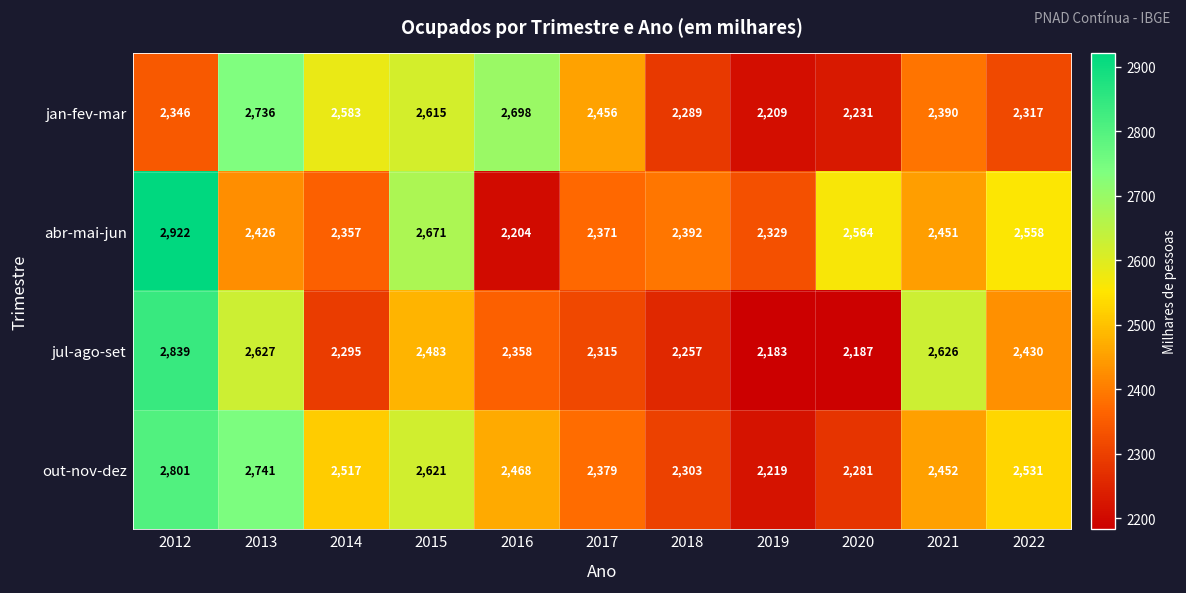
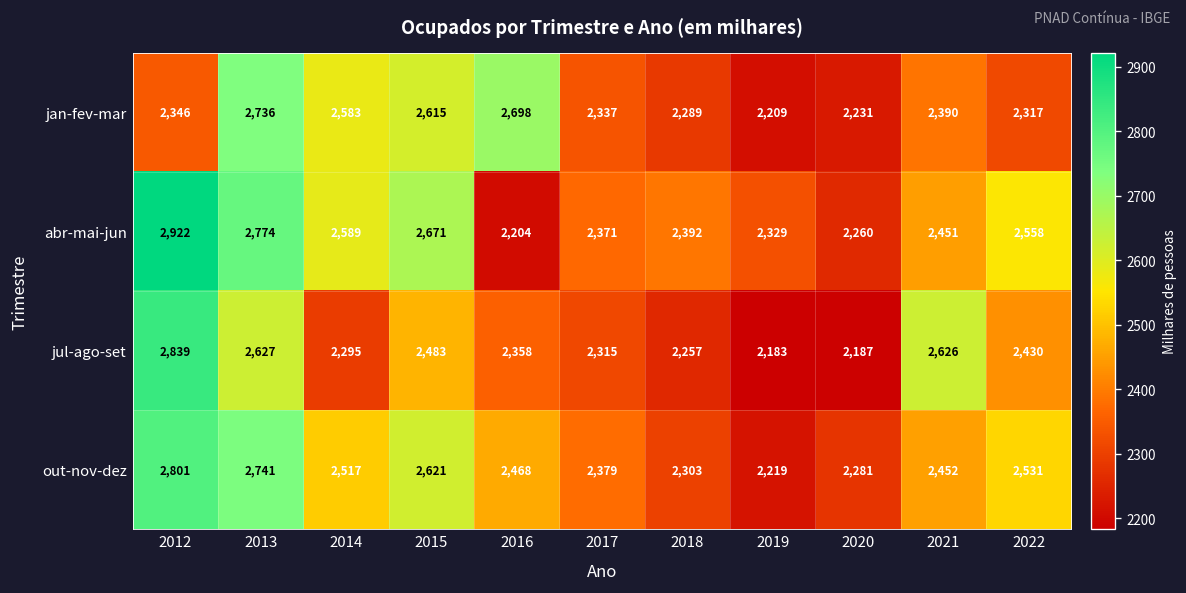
  {
    "jan-fev-mar": {
      "2012": "2,346",
      "2013": "2,736",
      "2014": "2,583",
      "2015": "2,615",
      "2016": "2,698",
-     "2017": "2,456",
+     "2017": "2,337",
      "2018": "2,289",
      "2019": "2,209",
      "2020": "2,231",
      "2021": "2,390",
      "2022": "2,317"
    },
    "abr-mai-jun": {
      "2012": "2,922",
-     "2013": "2,426",
-     "2014": "2,357",
+     "2013": "2,774",
+     "2014": "2,589",
      "2015": "2,671",
      "2016": "2,204",
      "2017": "2,371",
      "2018": "2,392",
      "2019": "2,329",
-     "2020": "2,564",
+     "2020": "2,260",
      "2021": "2,451",
      "2022": "2,558"
    },
    "jul-ago-set": {
      "2012": "2,839",
      "2013": "2,627",
      "2014": "2,295",
      "2015": "2,483",
      "2016": "2,358",
      "2017": "2,315",
      "2018": "2,257",
      "2019": "2,183",
      "2020": "2,187",
      "2021": "2,626",
      "2022": "2,430"
    },
    "out-nov-dez": {
      "2012": "2,801",
      "2013": "2,741",
      "2014": "2,517",
      "2015": "2,621",
      "2016": "2,468",
      "2017": "2,379",
      "2018": "2,303",
      "2019": "2,219",
      "2020": "2,281",
      "2021": "2,452",
      "2022": "2,531"
    }
  }
